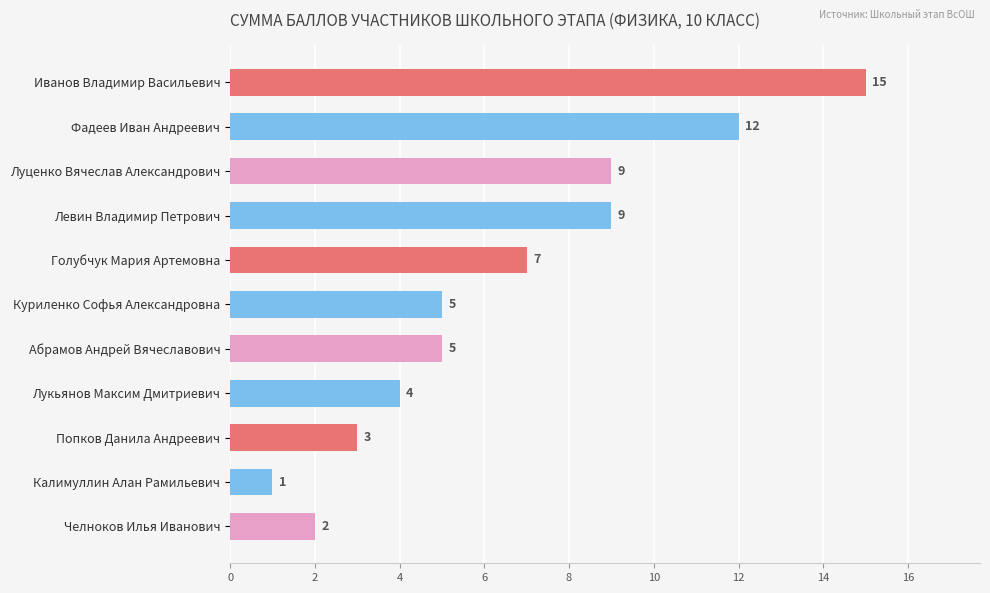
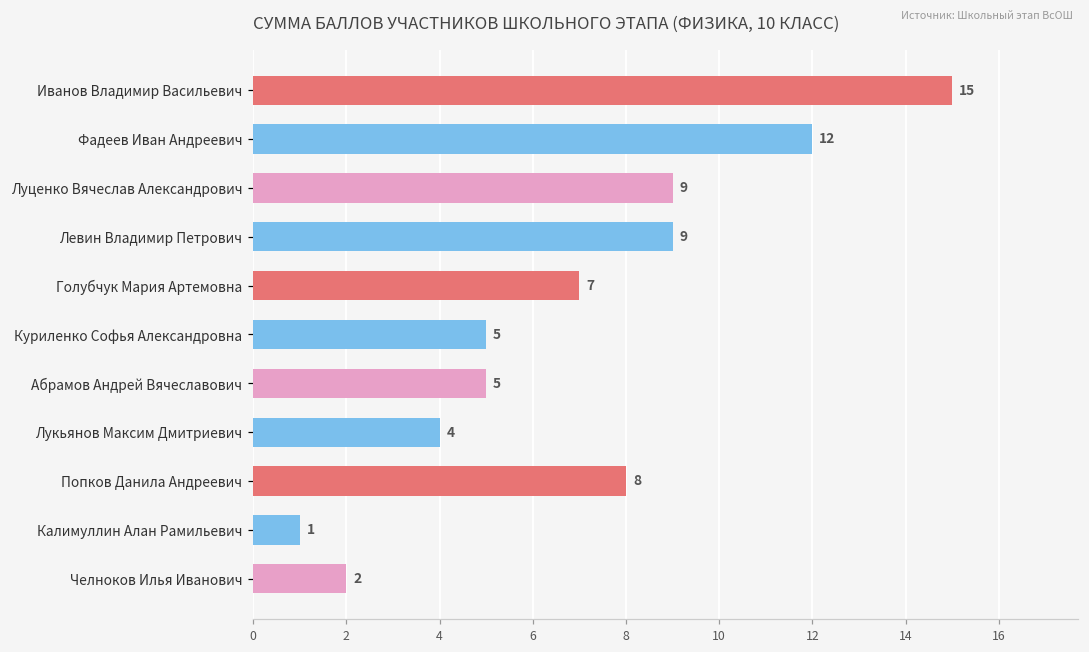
  {
    "Иванов Владимир Васильевич": 15,
    "Фадеев Иван Андреевич": 12,
    "Луценко Вячеслав Александрович": 9,
    "Левин Владимир Петрович": 9,
    "Голубчук Мария Артемовна": 7,
    "Куриленко Софья Александровна": 5,
    "Абрамов Андрей Вячеславович": 5,
    "Лукьянов Максим Дмитриевич": 4,
-   "Попков Данила Андреевич": 3,
+   "Попков Данила Андреевич": 8,
    "Калимуллин Алан Рамильевич": 1,
    "Челноков Илья Иванович": 2
  }
